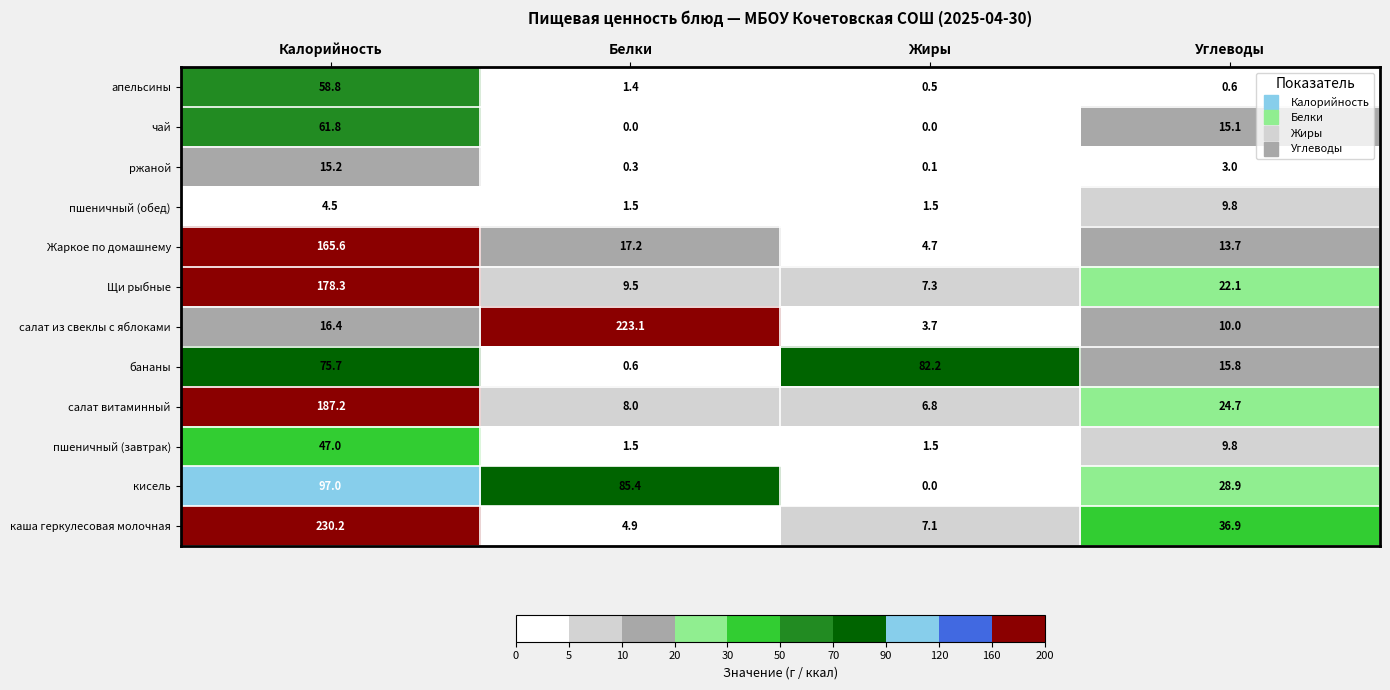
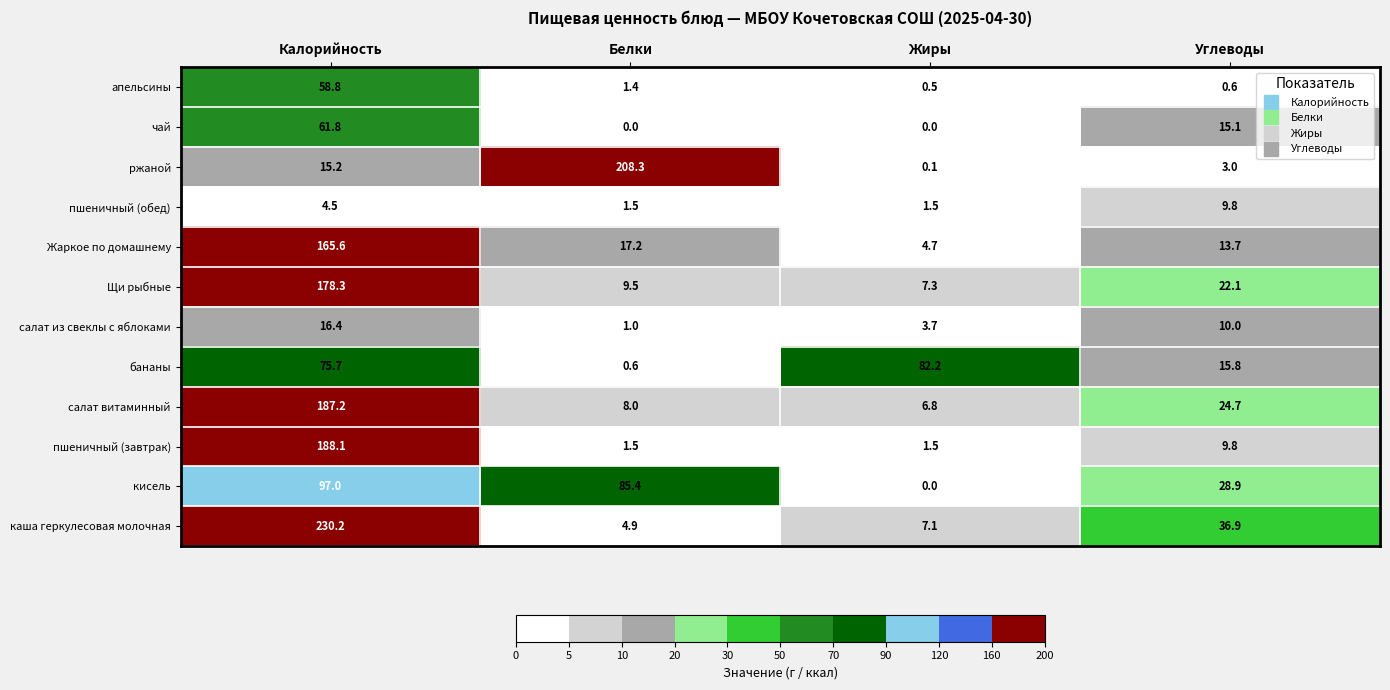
  {
    "апельсины": {
      "Калорийность": 58.8,
      "Белки": 1.4,
      "Жиры": 0.5,
      "Углеводы": 0.6
    },
    "чай": {
      "Калорийность": 61.8,
      "Белки": 0.0,
      "Жиры": 0.0,
      "Углеводы": 15.1
    },
    "ржаной": {
      "Калорийность": 15.2,
-     "Белки": 0.3,
+     "Белки": 208.3,
      "Жиры": 0.1,
      "Углеводы": 3.0
    },
    "пшеничный (обед)": {
      "Калорийность": 4.5,
      "Белки": 1.5,
      "Жиры": 1.5,
      "Углеводы": 9.8
    },
    "Жаркое по домашнему": {
      "Калорийность": 165.6,
      "Белки": 17.2,
      "Жиры": 4.7,
      "Углеводы": 13.7
    },
    "Щи рыбные": {
      "Калорийность": 178.3,
      "Белки": 9.5,
      "Жиры": 7.3,
      "Углеводы": 22.1
    },
    "салат из свеклы с яблоками": {
      "Калорийность": 16.4,
-     "Белки": 223.1,
+     "Белки": 1.0,
      "Жиры": 3.7,
      "Углеводы": 10.0
    },
    "бананы": {
      "Калорийность": 75.7,
      "Белки": 0.6,
      "Жиры": 82.2,
      "Углеводы": 15.8
    },
    "салат витаминный": {
      "Калорийность": 187.2,
      "Белки": 8.0,
      "Жиры": 6.8,
      "Углеводы": 24.7
    },
    "пшеничный (завтрак)": {
-     "Калорийность": 47.0,
+     "Калорийность": 188.1,
      "Белки": 1.5,
      "Жиры": 1.5,
      "Углеводы": 9.8
    },
    "кисель": {
      "Калорийность": 97.0,
      "Белки": 85.4,
      "Жиры": 0.0,
      "Углеводы": 28.9
    },
    "каша геркулесовая молочная": {
      "Калорийность": 230.2,
      "Белки": 4.9,
      "Жиры": 7.1,
      "Углеводы": 36.9
    }
  }
